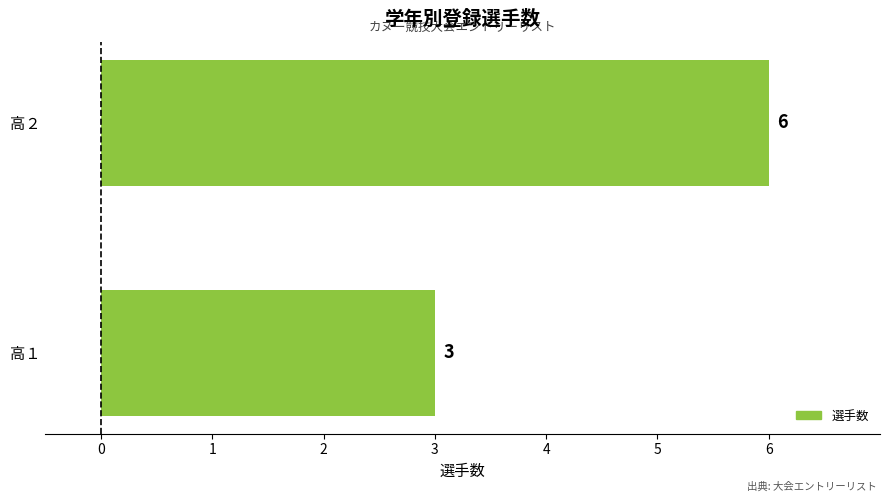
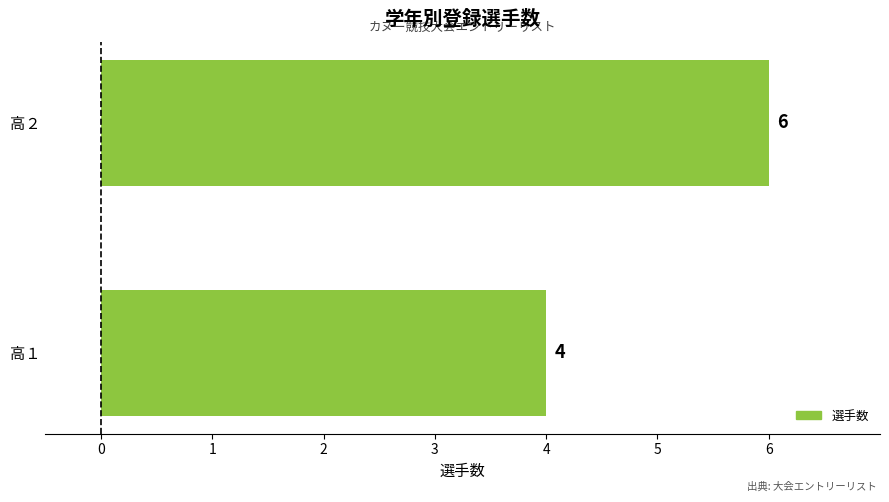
  {
    "高２": 6,
-   "高１": 3
+   "高１": 4
  }
